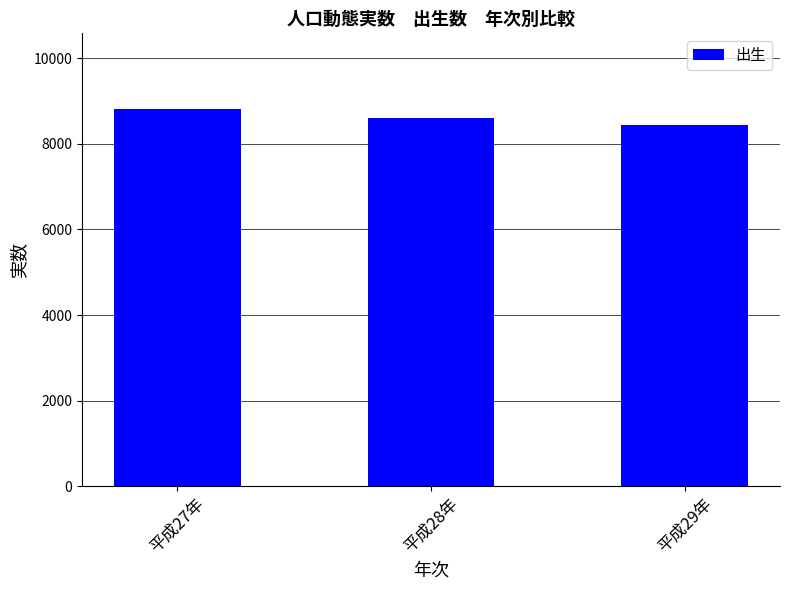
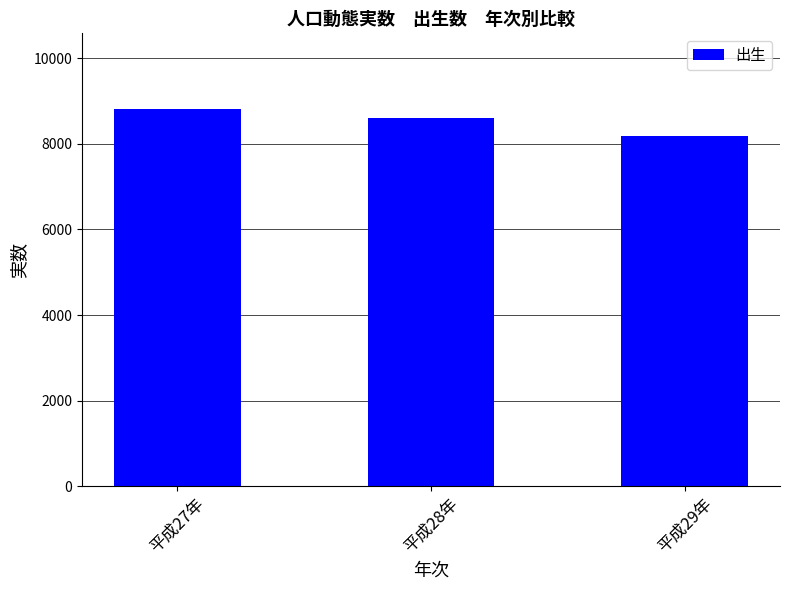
  {
    "平成27年": 8800,
    "平成28年": 8600,
-   "平成29年": 8400
+   "平成29年": 8200
  }
